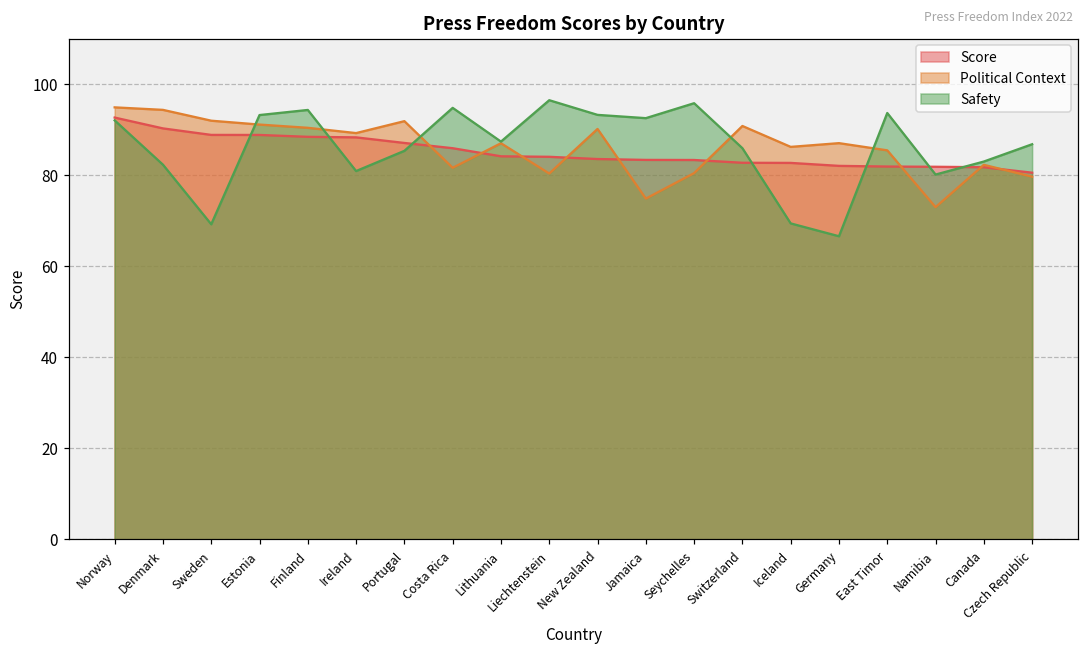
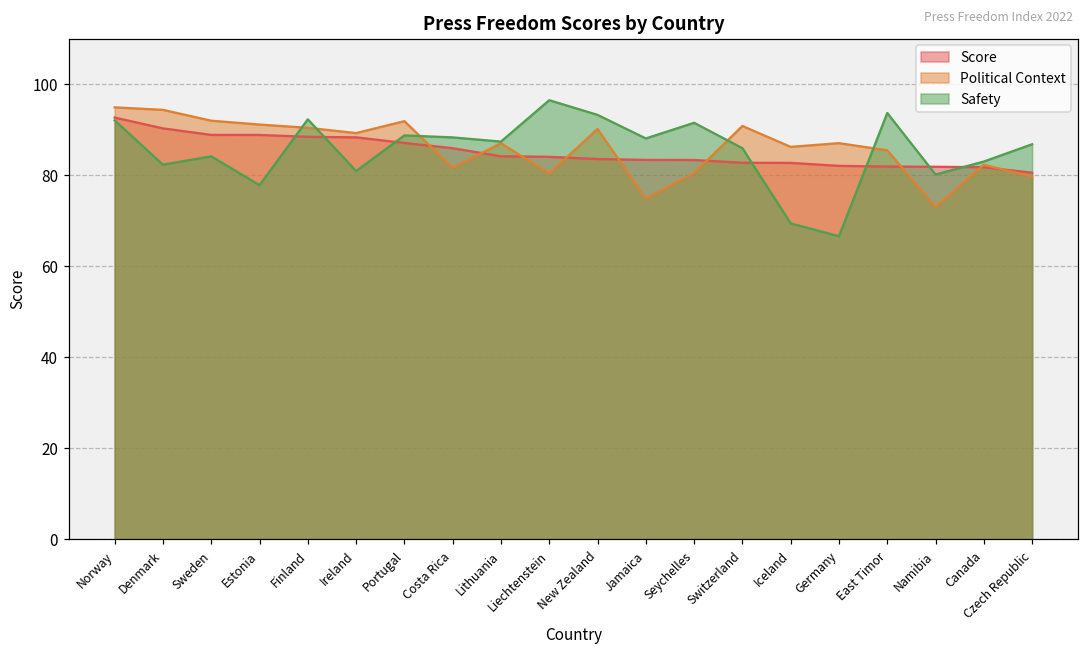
  {
    "Safety": {
      "Norway": 92,
      "Denmark": 82,
-     "Sweden": 69,
-     "Estonia": 93,
-     "Finland": 94,
+     "Sweden": 84,
+     "Estonia": 78,
+     "Finland": 92,
      "Ireland": 81,
-     "Portugal": 85,
-     "Costa Rica": 95,
+     "Portugal": 89,
+     "Costa Rica": 88,
      "Liechtenstein": 96,
      "New Zealand": 93,
-     "Jamaica": 93,
-     "Seychelles": 96,
+     "Jamaica": 88,
+     "Seychelles": 92,
      "Switzerland": 86,
      "Iceland": 69,
      "Germany": 67,
      "East Timor": 94,
      "Namibia": 80,
      "Canada": 83,
      "Czech Republic": 87
    }
  }
